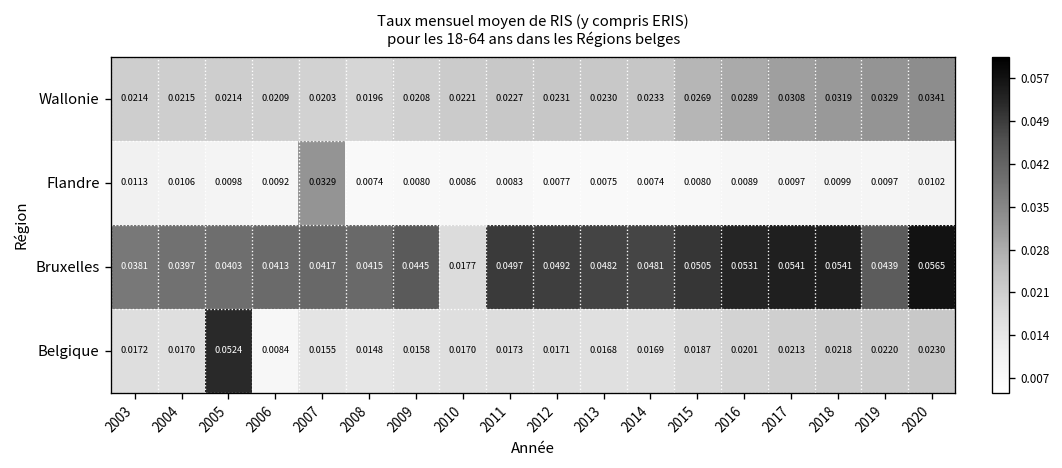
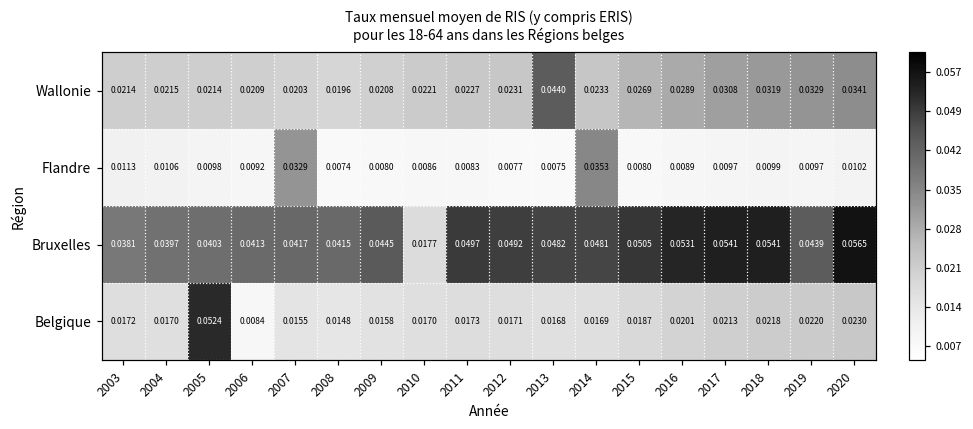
  {
    "Wallonie": {
      "2003": 0.0214,
      "2004": 0.0215,
      "2005": 0.0214,
      "2006": 0.0209,
      "2007": 0.0203,
      "2008": 0.0196,
      "2009": 0.0208,
      "2010": 0.0221,
      "2011": 0.0227,
      "2012": 0.0231,
-     "2013": 0.0230,
+     "2013": 0.0440,
      "2014": 0.0233,
      "2015": 0.0269,
      "2016": 0.0289,
      "2017": 0.0308,
      "2018": 0.0319,
      "2019": 0.0329,
      "2020": 0.0341
    },
    "Flandre": {
      "2003": 0.0113,
      "2004": 0.0106,
      "2005": 0.0098,
      "2006": 0.0092,
      "2007": 0.0329,
      "2008": 0.0074,
      "2009": 0.0080,
      "2010": 0.0086,
      "2011": 0.0083,
      "2012": 0.0077,
      "2013": 0.0075,
-     "2014": 0.0074,
+     "2014": 0.0353,
      "2015": 0.0080,
      "2016": 0.0089,
      "2017": 0.0097,
      "2018": 0.0099,
      "2019": 0.0097,
      "2020": 0.0102
    },
    "Bruxelles": {
      "2003": 0.0381,
      "2004": 0.0397,
      "2005": 0.0403,
      "2006": 0.0413,
      "2007": 0.0417,
      "2008": 0.0415,
      "2009": 0.0445,
      "2010": 0.0177,
      "2011": 0.0497,
      "2012": 0.0492,
      "2013": 0.0482,
      "2014": 0.0481,
      "2015": 0.0505,
      "2016": 0.0531,
      "2017": 0.0541,
      "2018": 0.0541,
      "2019": 0.0439,
      "2020": 0.0565
    },
    "Belgique": {
      "2003": 0.0172,
      "2004": 0.0170,
      "2005": 0.0524,
      "2006": 0.0084,
      "2007": 0.0155,
      "2008": 0.0148,
      "2009": 0.0158,
      "2010": 0.0170,
      "2011": 0.0173,
      "2012": 0.0171,
      "2013": 0.0168,
      "2014": 0.0169,
      "2015": 0.0187,
      "2016": 0.0201,
      "2017": 0.0213,
      "2018": 0.0218,
      "2019": 0.0220,
      "2020": 0.0230
    }
  }
